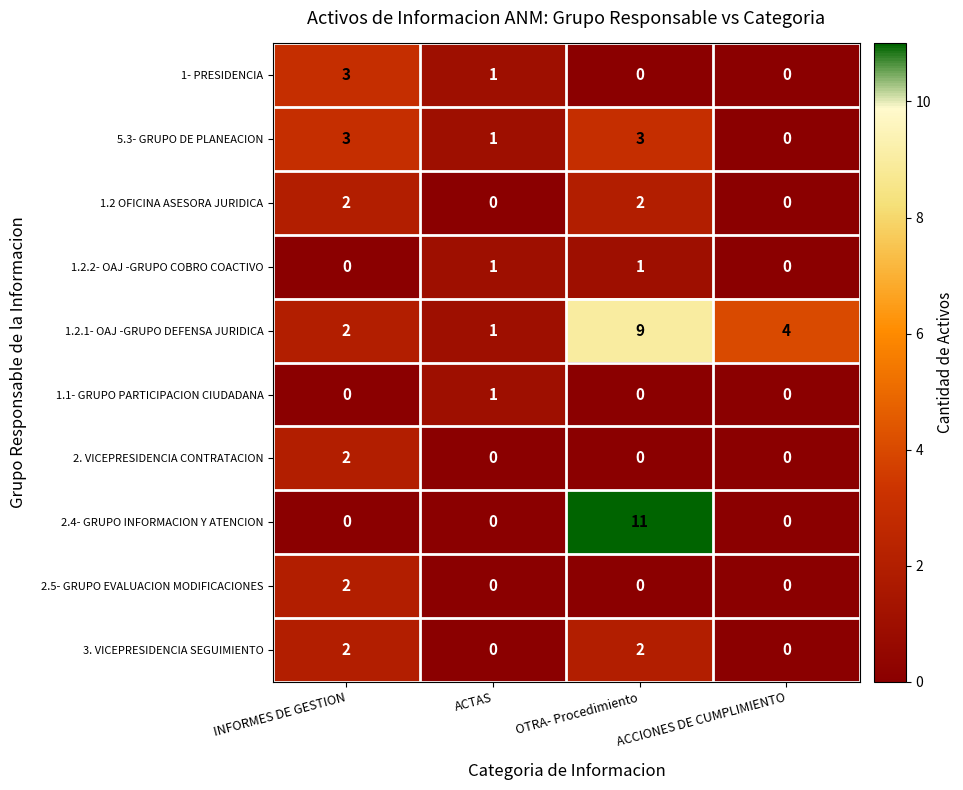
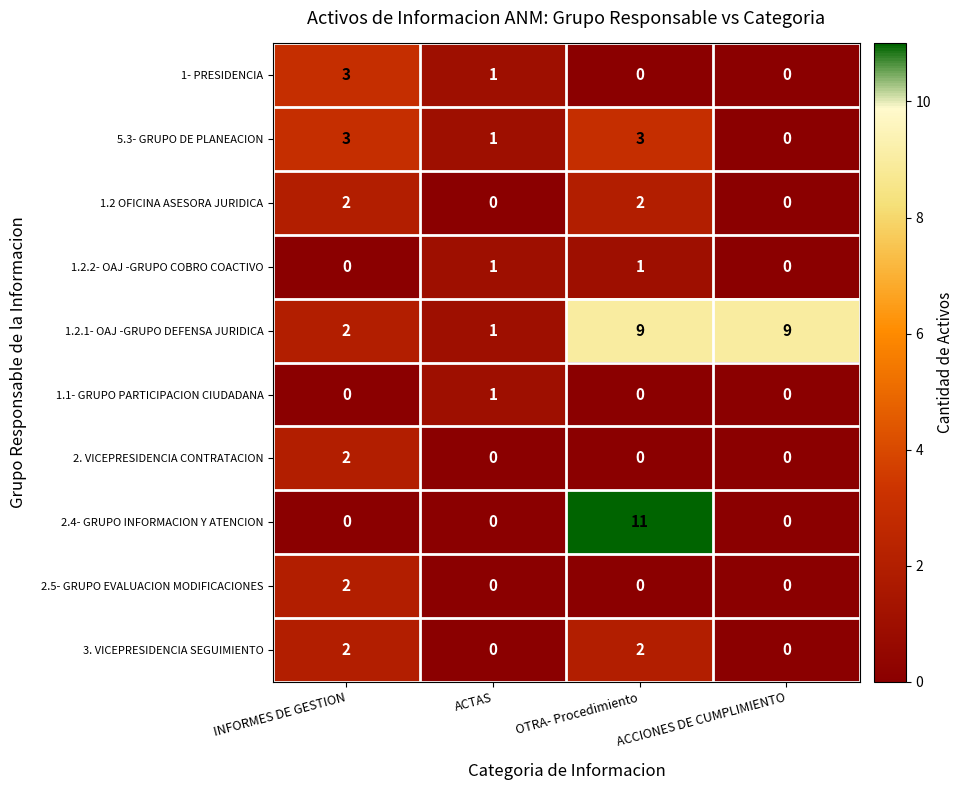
  {
    "1- PRESIDENCIA": {
      "INFORMES DE GESTION": 3,
      "ACTAS": 1
    },
    "5.3- GRUPO DE PLANEACION": {
      "INFORMES DE GESTION": 3,
      "ACTAS": 1,
      "OTRA- Procedimiento": 3
    },
    "1.2 OFICINA ASESORA JURIDICA": {
      "INFORMES DE GESTION": 2,
      "OTRA- Procedimiento": 2
    },
    "1.2.2- OAJ -GRUPO COBRO COACTIVO": {
      "ACTAS": 1,
      "OTRA- Procedimiento": 1
    },
    "1.2.1- OAJ -GRUPO DEFENSA JURIDICA": {
      "INFORMES DE GESTION": 2,
      "ACTAS": 1,
      "OTRA- Procedimiento": 9,
-     "ACCIONES DE CUMPLIMIENTO": 4
+     "ACCIONES DE CUMPLIMIENTO": 9
    },
    "1.1- GRUPO PARTICIPACION CIUDADANA": {
      "ACTAS": 1
    },
    "2. VICEPRESIDENCIA CONTRATACION": {
      "INFORMES DE GESTION": 2
    },
    "2.4- GRUPO INFORMACION Y ATENCION": {
      "OTRA- Procedimiento": 11
    },
    "2.5- GRUPO EVALUACION MODIFICACIONES": {
      "INFORMES DE GESTION": 2
    },
    "3. VICEPRESIDENCIA SEGUIMIENTO": {
      "INFORMES DE GESTION": 2,
      "OTRA- Procedimiento": 2
    }
  }
